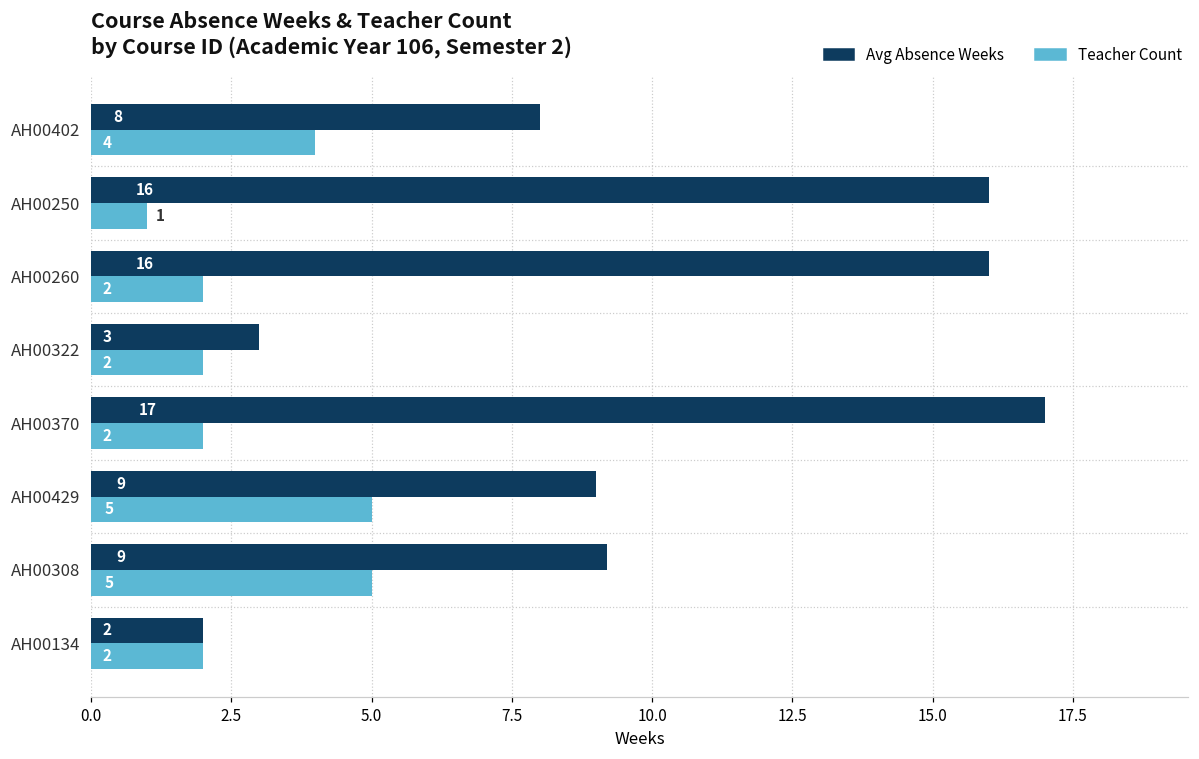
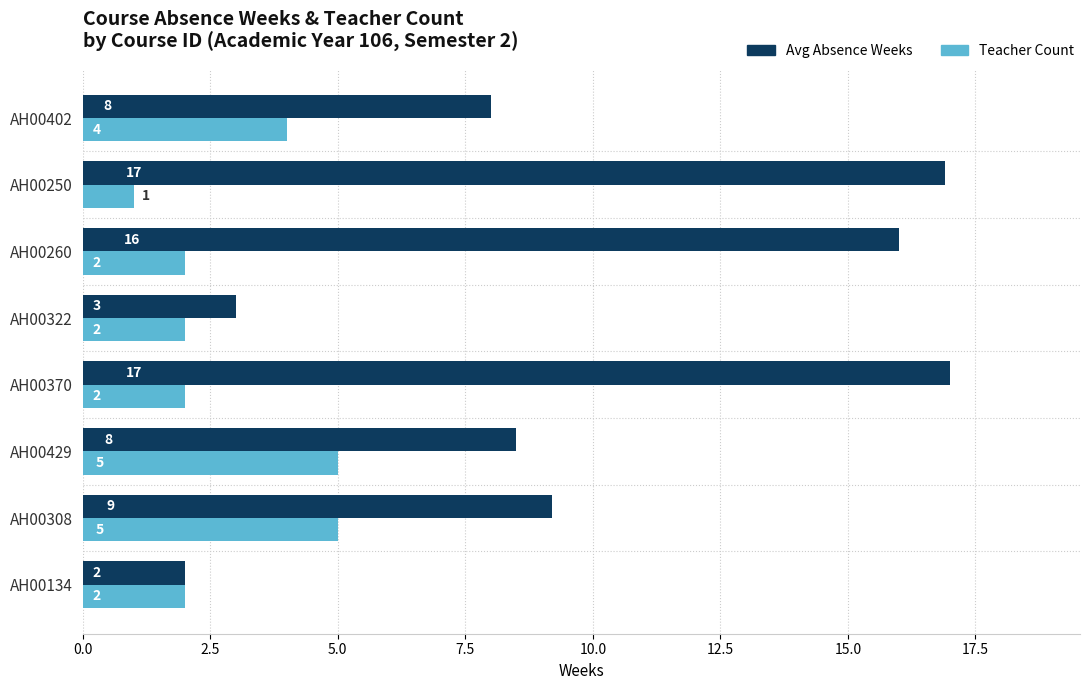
  {
    "Avg Absence Weeks": {
      "AH00402": 8,
-     "AH00250": 16,
+     "AH00250": 17,
      "AH00260": 16,
      "AH00322": 3,
      "AH00370": 17,
-     "AH00429": 9,
+     "AH00429": 8,
      "AH00308": 9,
      "AH00134": 2
    },
    "Teacher Count": {
      "AH00402": 4,
      "AH00250": 1,
      "AH00260": 2,
      "AH00322": 2,
      "AH00370": 2,
      "AH00429": 5,
      "AH00308": 5,
      "AH00134": 2
    }
  }
